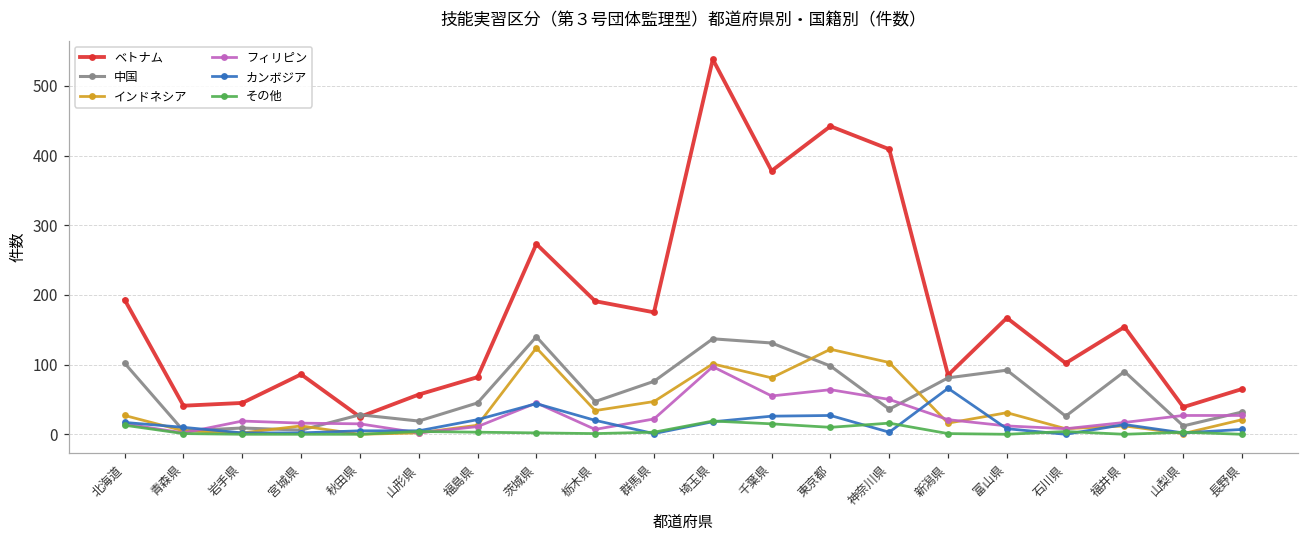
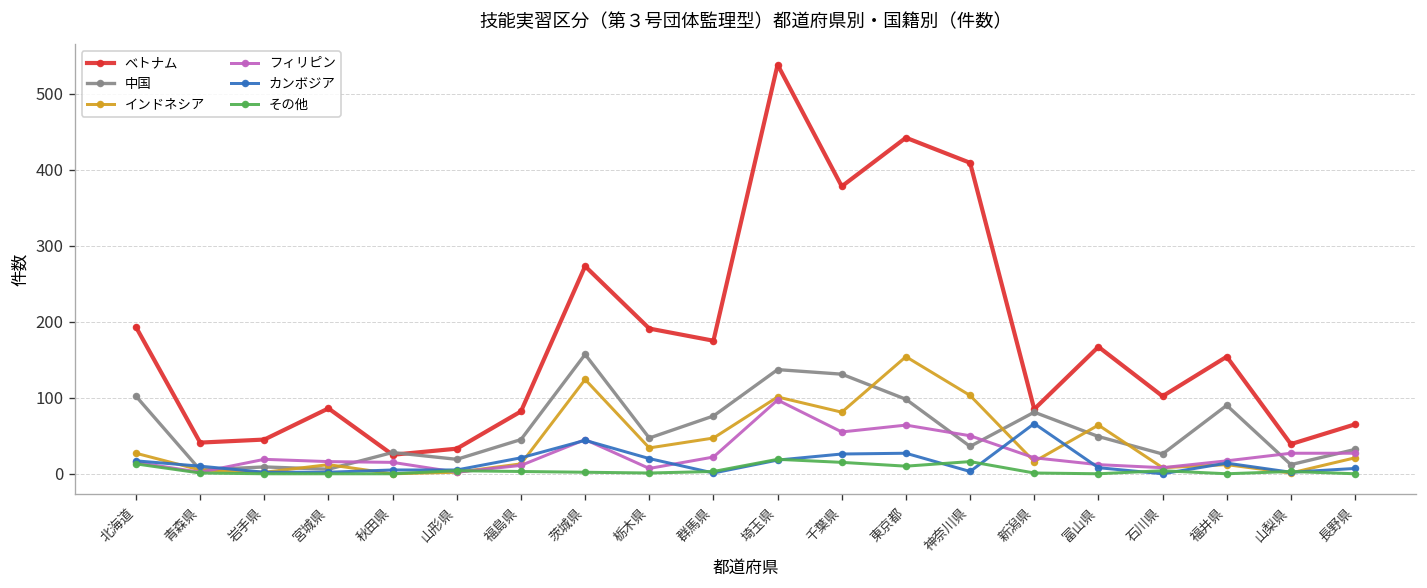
  {
    "ベトナム": {
      "北海道": 190,
      "青森県": 40,
      "岩手県": 50,
      "宮城県": 90,
-     "山形県": 60,
+     "山形県": 30,
      "福島県": 80,
      "茨城県": 270,
      "栃木県": 190,
      "群馬県": 180,
      "埼玉県": 540,
      "千葉県": 380,
      "東京都": 440,
      "神奈川県": 410,
      "富山県": 170,
      "石川県": 100,
      "福井県": 150,
      "山梨県": 40,
      "長野県": 70
    },
    "中国": {
      "北海道": 100,
      "岩手県": 10,
      "山形県": 20,
      "福島県": 50,
-     "茨城県": 140,
+     "茨城県": 160,
      "栃木県": 50,
      "群馬県": 80,
      "埼玉県": 140,
      "千葉県": 130,
      "東京都": 100,
      "神奈川県": 40,
-     "富山県": 90,
+     "富山県": 50,
      "石川県": 30,
      "福井県": 90,
      "山梨県": 10,
      "長野県": 30
    },
    "インドネシア": {
      "北海道": 30,
      "茨城県": 120,
      "栃木県": 30,
      "群馬県": 50,
      "埼玉県": 100,
      "千葉県": 80,
-     "東京都": 120,
+     "東京都": 150,
      "神奈川県": 100,
      "新潟県": 20,
-     "富山県": 30,
+     "富山県": 60,
      "長野県": 20
    },
    "フィリピン": {
      "岩手県": 20,
      "秋田県": 20,
      "栃木県": 10,
      "群馬県": 20,
      "埼玉県": 100,
      "千葉県": 60,
      "東京都": 60,
      "神奈川県": 50,
      "新潟県": 20,
      "山梨県": 30,
      "長野県": 30
    },
    "カンボジア": {
      "青森県": 10,
      "秋田県": 10,
      "福島県": 20,
      "栃木県": 20,
      "千葉県": 30,
      "東京都": 30,
      "神奈川県": 0,
      "新潟県": 70,
      "長野県": 10
    },
    "その他": {
      "福島県": 0,
      "茨城県": 0,
      "栃木県": 0,
      "千葉県": 20,
      "東京都": 10,
      "神奈川県": 20,
      "新潟県": 0,
      "富山県": 0,
      "福井県": 0,
      "長野県": 0
    }
  }
